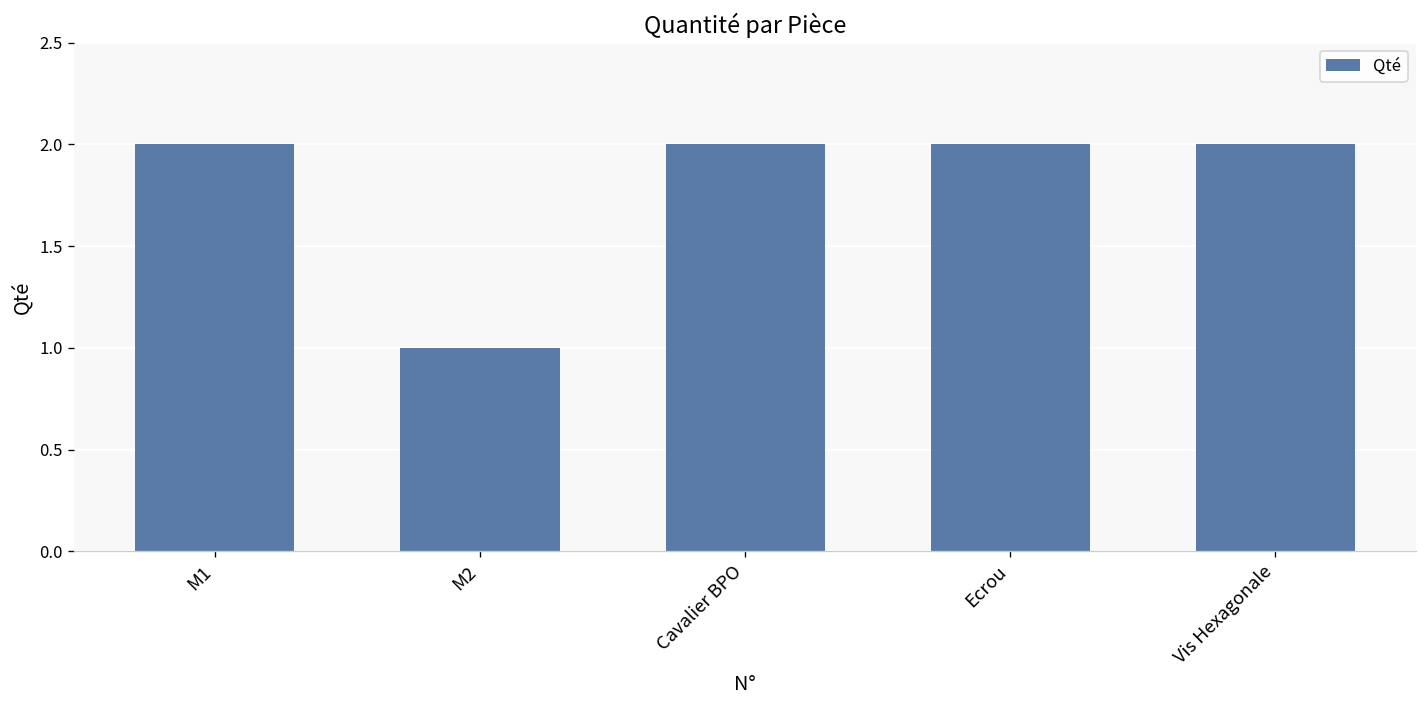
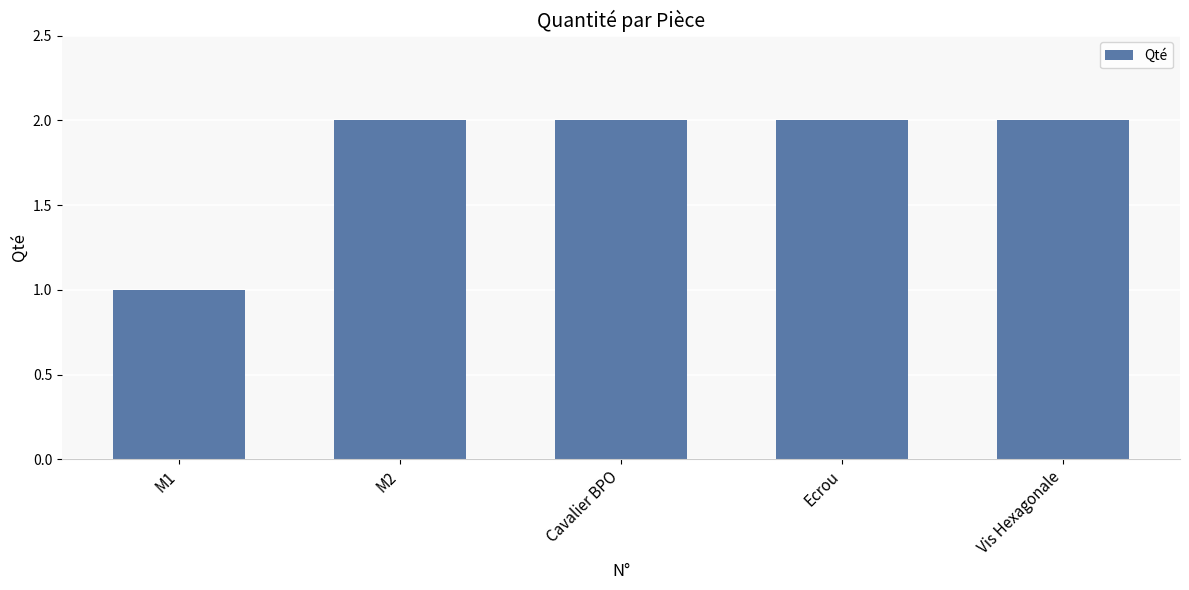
  {
-   "M1": 2,
-   "M2": 1,
+   "M1": 1,
+   "M2": 2,
    "Cavalier BPO": 2,
    "Ecrou": 2,
    "Vis Hexagonale": 2
  }
